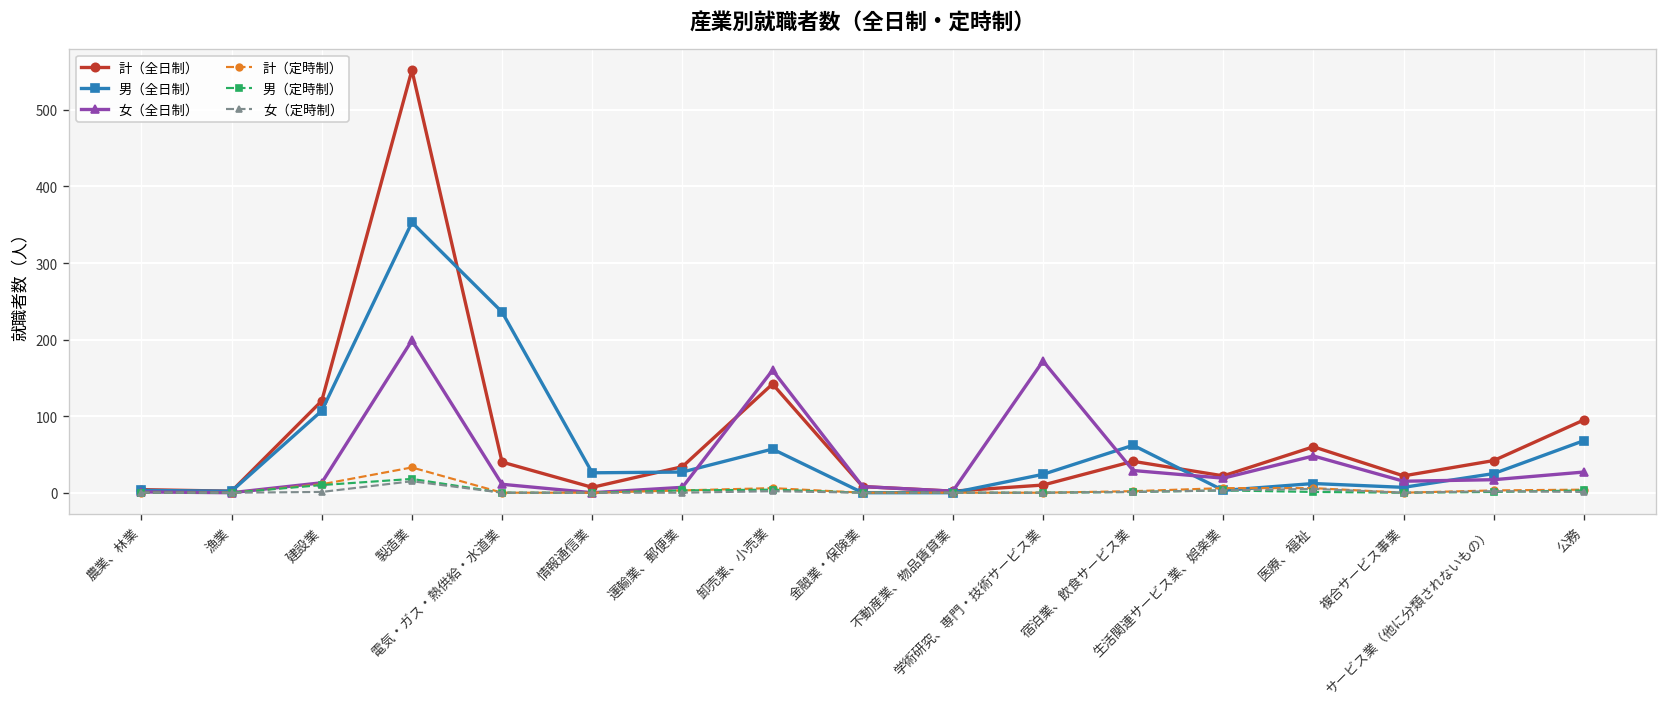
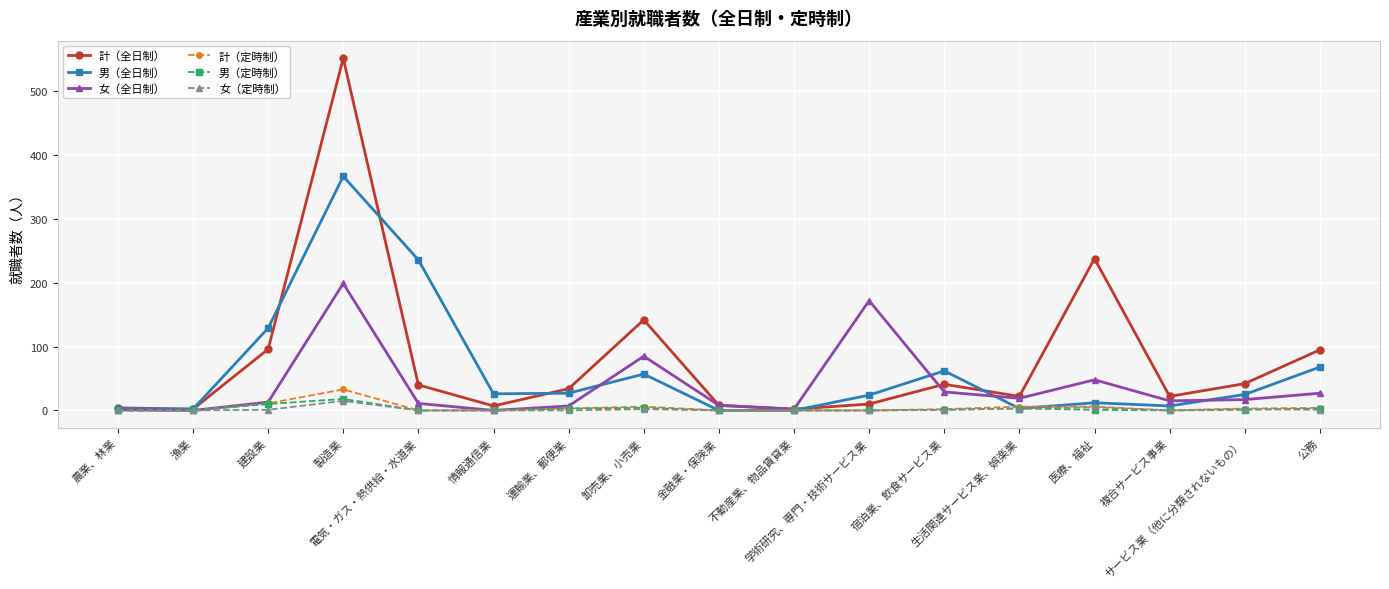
  {
    "計（全日制）": {
-     "建設業": 120,
+     "建設業": 100,
      "製造業": 550,
      "電気・ガス・熱供給・水道業": 40,
      "情報通信業": 10,
      "運輸業、郵便業": 30,
      "卸売業、小売業": 140,
      "学術研究、専門・技術サービス業": 10,
      "宿泊業、飲食サービス業": 40,
-     "医療、福祉": 60,
+     "医療、福祉": 240,
      "複合サービス事業": 20,
      "サービス業（他に分類されないもの）": 40,
      "公務": 100
    },
    "男（全日制）": {
-     "建設業": 110,
-     "製造業": 350,
+     "建設業": 130,
+     "製造業": 370,
      "電気・ガス・熱供給・水道業": 240,
      "情報通信業": 30,
      "運輸業、郵便業": 30,
      "卸売業、小売業": 60,
      "学術研究、専門・技術サービス業": 20,
      "宿泊業、飲食サービス業": 60,
      "医療、福祉": 10,
      "複合サービス事業": 10,
      "サービス業（他に分類されないもの）": 30,
      "公務": 70
    },
    "女（全日制）": {
      "製造業": 200,
      "電気・ガス・熱供給・水道業": 10,
-     "卸売業、小売業": 160,
+     "卸売業、小売業": 90,
      "学術研究、専門・技術サービス業": 170,
      "宿泊業、飲食サービス業": 30,
      "医療、福祉": 50,
      "複合サービス事業": 20,
      "サービス業（他に分類されないもの）": 20,
      "公務": 30
    },
    "計（定時制）": {
      "製造業": 30
    },
    "男（定時制）": {
      "医療、福祉": 0
    },
    "女（定時制）": {
      "建設業": 0
    }
  }
